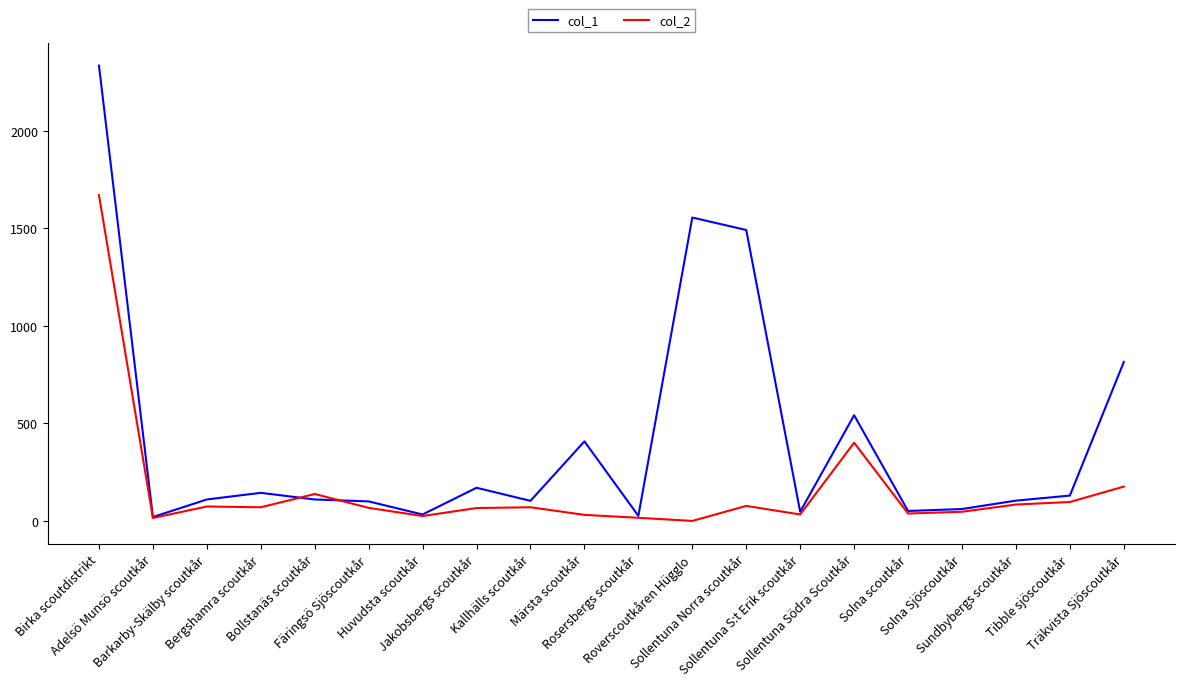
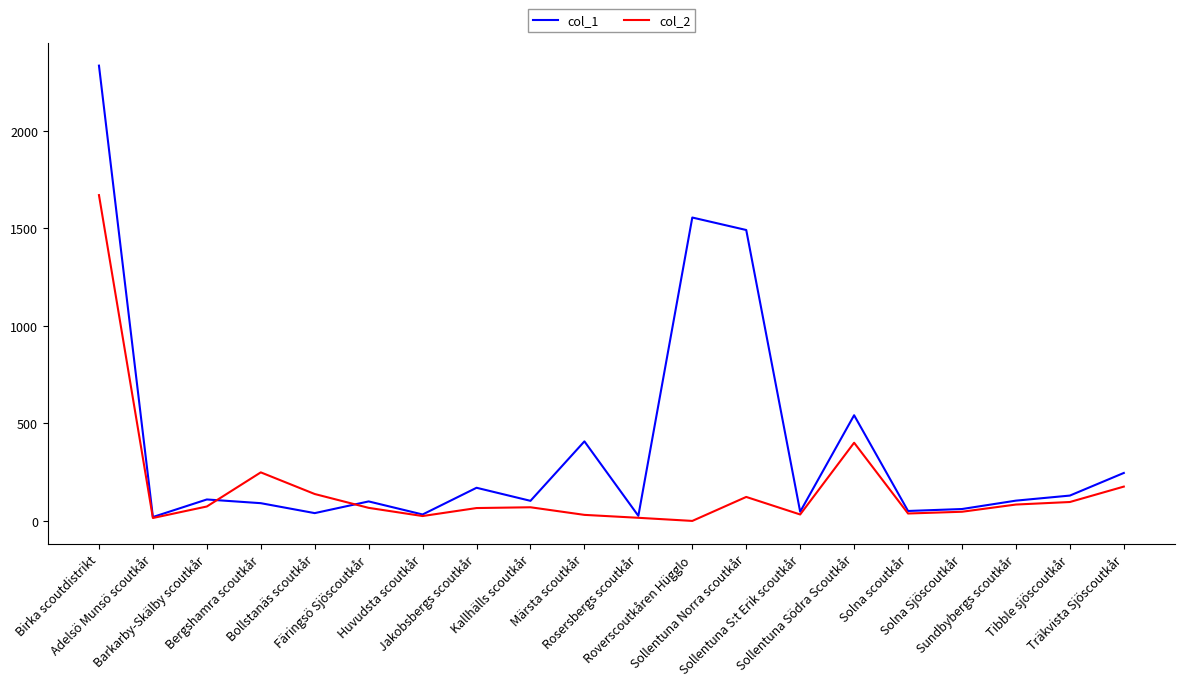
  {
    "col_1": {
      "Birka scoutdistrikt": 2340,
      "Barkarby-Skälby scoutkår": 110,
-     "Bergshamra scoutkår": 140,
-     "Bollstanäs scoutkår": 110,
+     "Bergshamra scoutkår": 90,
+     "Bollstanäs scoutkår": 40,
      "Färingsö Sjöscoutkår": 100,
      "Jakobsbergs scoutkår": 170,
      "Kallhälls scoutkår": 100,
      "Märsta scoutkår": 410,
      "Roverscoutkåren Hügglo": 1560,
      "Sollentuna Norra scoutkår": 1490,
      "Sollentuna S:t Erik scoutkår": 50,
      "Sollentuna Södra Scoutkår": 540,
      "Solna scoutkår": 50,
      "Solna Sjöscoutkår": 60,
      "Sundbybergs scoutkår": 100,
      "Tibble sjöscoutkår": 130,
-     "Träkvista Sjöscoutkår": 820
+     "Träkvista Sjöscoutkår": 250
    },
    "col_2": {
      "Birka scoutdistrikt": 1670,
      "Barkarby-Skälby scoutkår": 70,
-     "Bergshamra scoutkår": 70,
+     "Bergshamra scoutkår": 250,
      "Bollstanäs scoutkår": 140,
      "Färingsö Sjöscoutkår": 70,
      "Jakobsbergs scoutkår": 70,
      "Kallhälls scoutkår": 70,
      "Märsta scoutkår": 30,
      "Roverscoutkåren Hügglo": 0,
-     "Sollentuna Norra scoutkår": 80,
+     "Sollentuna Norra scoutkår": 120,
      "Sollentuna S:t Erik scoutkår": 30,
      "Sollentuna Södra Scoutkår": 400,
      "Solna scoutkår": 40,
      "Solna Sjöscoutkår": 50,
      "Sundbybergs scoutkår": 80,
      "Tibble sjöscoutkår": 100,
      "Träkvista Sjöscoutkår": 180
    }
  }
